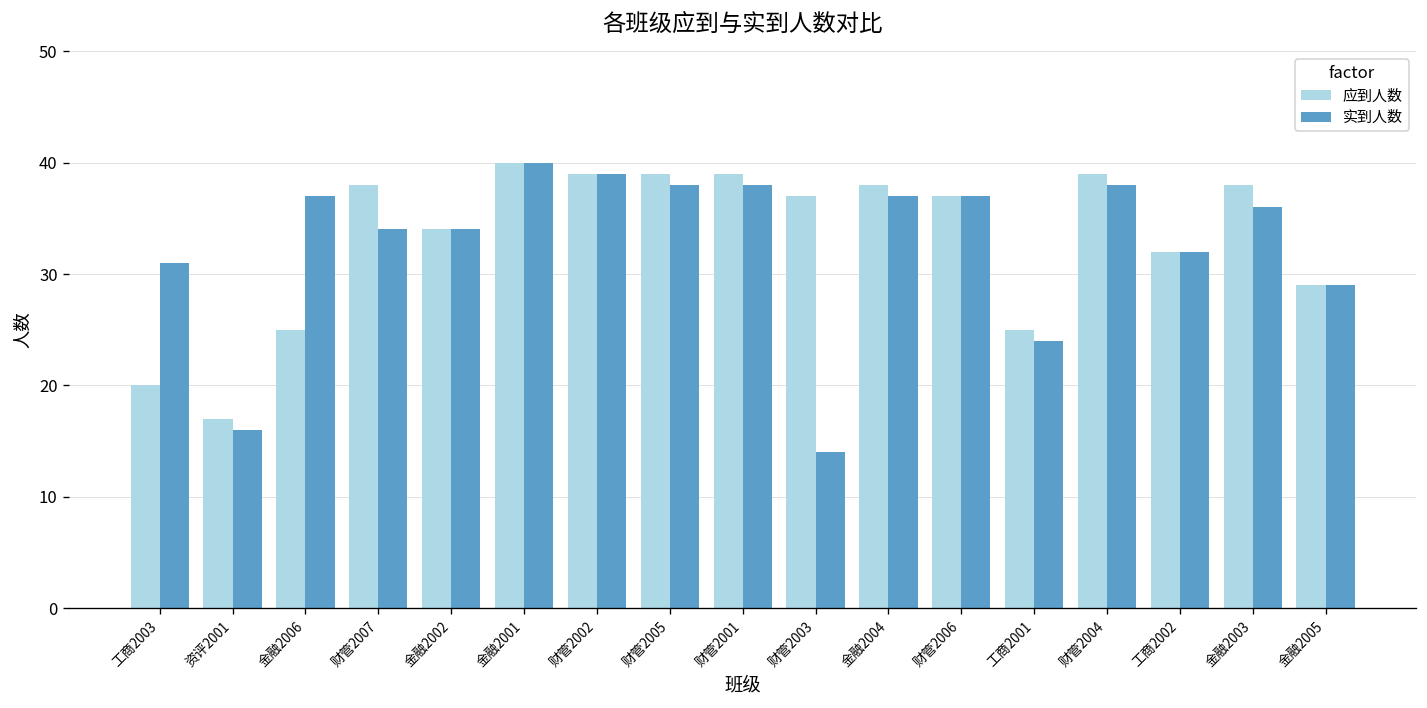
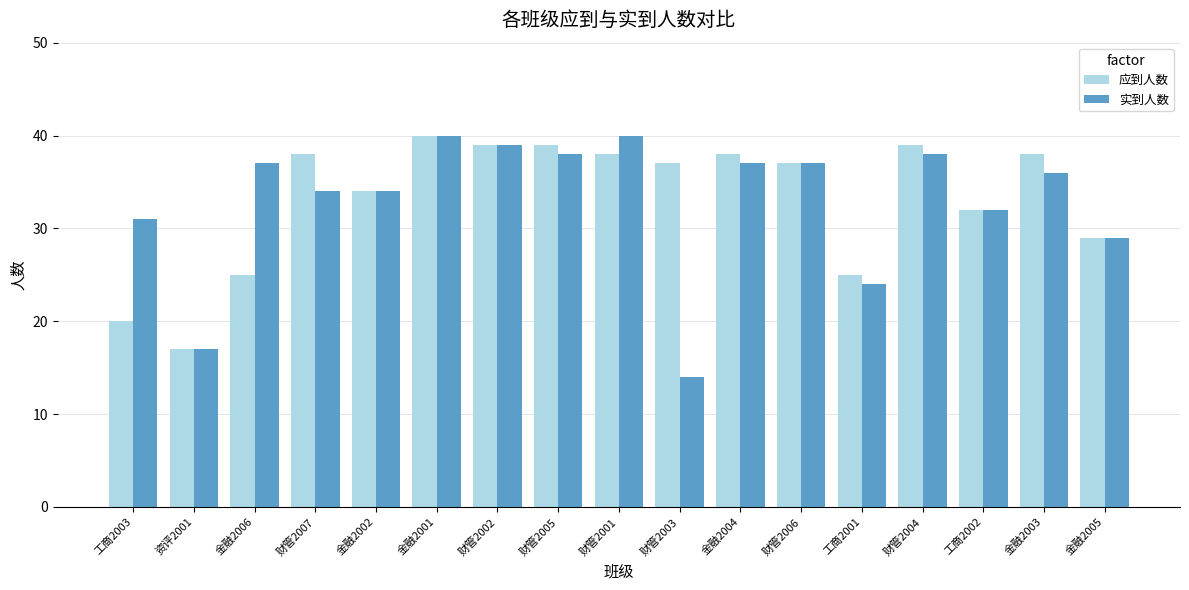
  {
    "应到人数": {
      "工商2003": 20,
      "资评2001": 17,
      "金融2006": 25,
      "财管2007": 38,
      "金融2002": 34,
      "金融2001": 40,
      "财管2002": 39,
      "财管2005": 39,
-     "财管2001": 39,
+     "财管2001": 38,
      "财管2003": 37,
      "金融2004": 38,
      "财管2006": 37,
      "工商2001": 25,
      "财管2004": 39,
      "工商2002": 32,
      "金融2003": 38,
      "金融2005": 29
    },
    "实到人数": {
      "工商2003": 31,
-     "资评2001": 16,
+     "资评2001": 17,
      "金融2006": 37,
      "财管2007": 34,
      "金融2002": 34,
      "金融2001": 40,
      "财管2002": 39,
      "财管2005": 38,
-     "财管2001": 38,
+     "财管2001": 40,
      "财管2003": 14,
      "金融2004": 37,
      "财管2006": 37,
      "工商2001": 24,
      "财管2004": 38,
      "工商2002": 32,
      "金融2003": 36,
      "金融2005": 29
    }
  }
